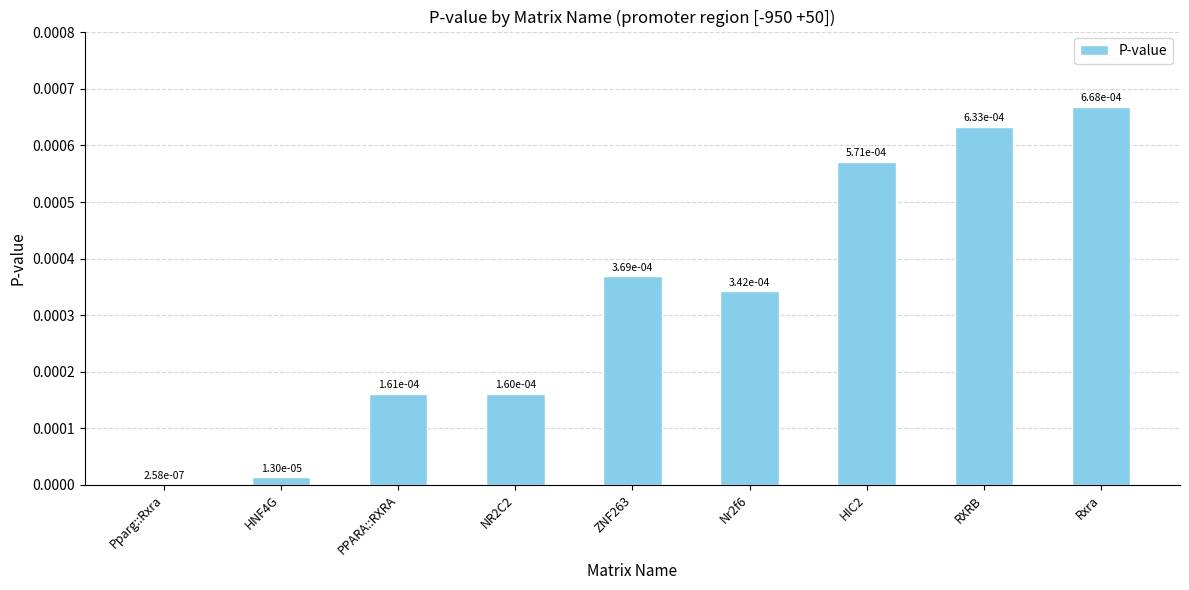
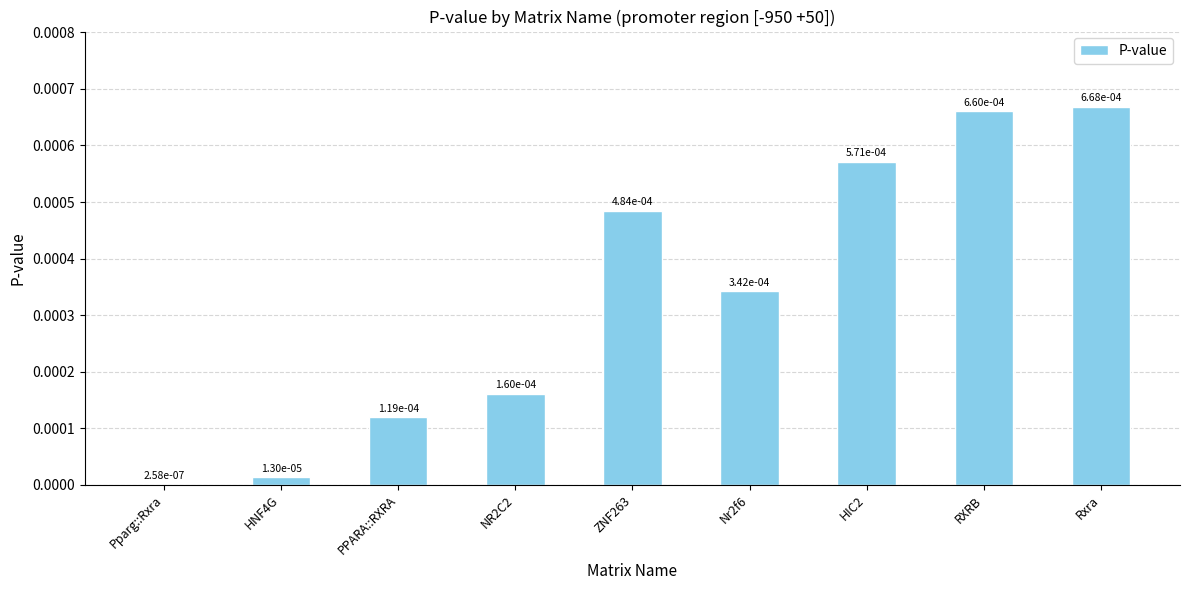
  {
    "Pparg::Rxra": "2.58e-07",
    "HNF4G": "1.30e-05",
-   "PPARA::RXRA": "1.61e-04",
+   "PPARA::RXRA": "1.19e-04",
    "NR2C2": "1.60e-04",
-   "ZNF263": "3.69e-04",
+   "ZNF263": "4.84e-04",
    "Nr2f6": "3.42e-04",
    "HIC2": "5.71e-04",
-   "RXRB": "6.33e-04",
+   "RXRB": "6.60e-04",
    "Rxra": "6.68e-04"
  }
